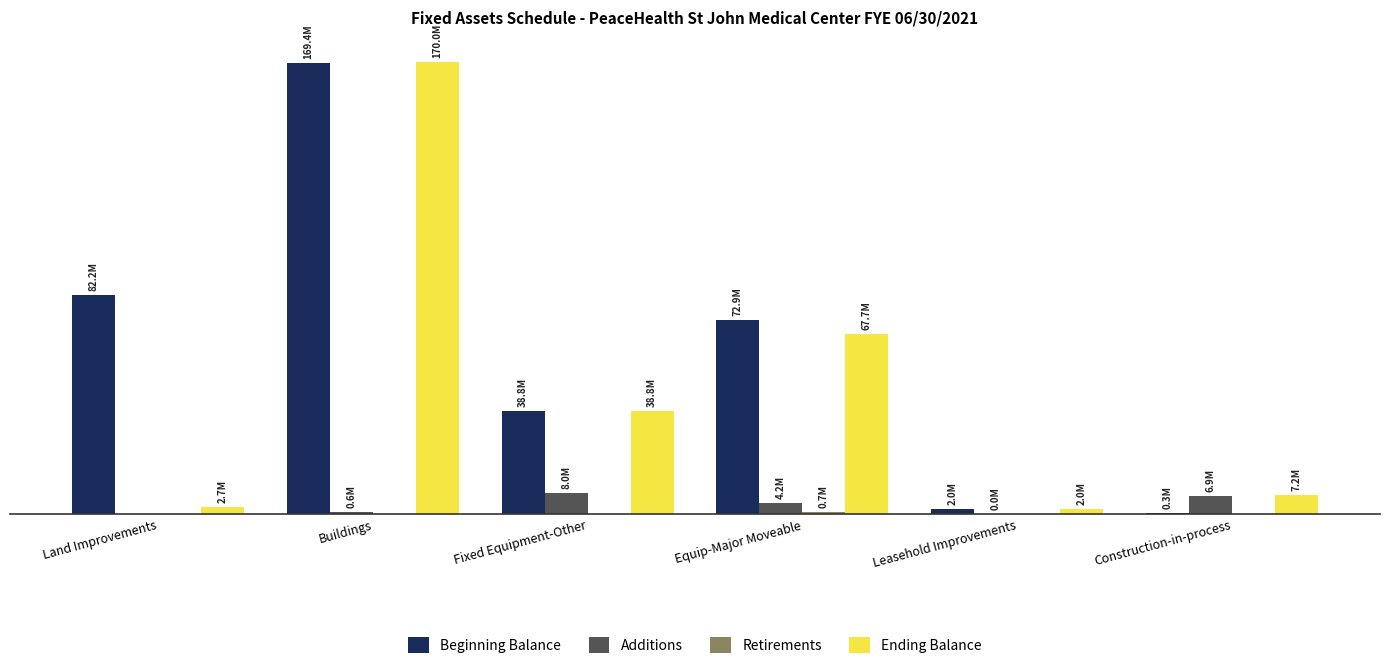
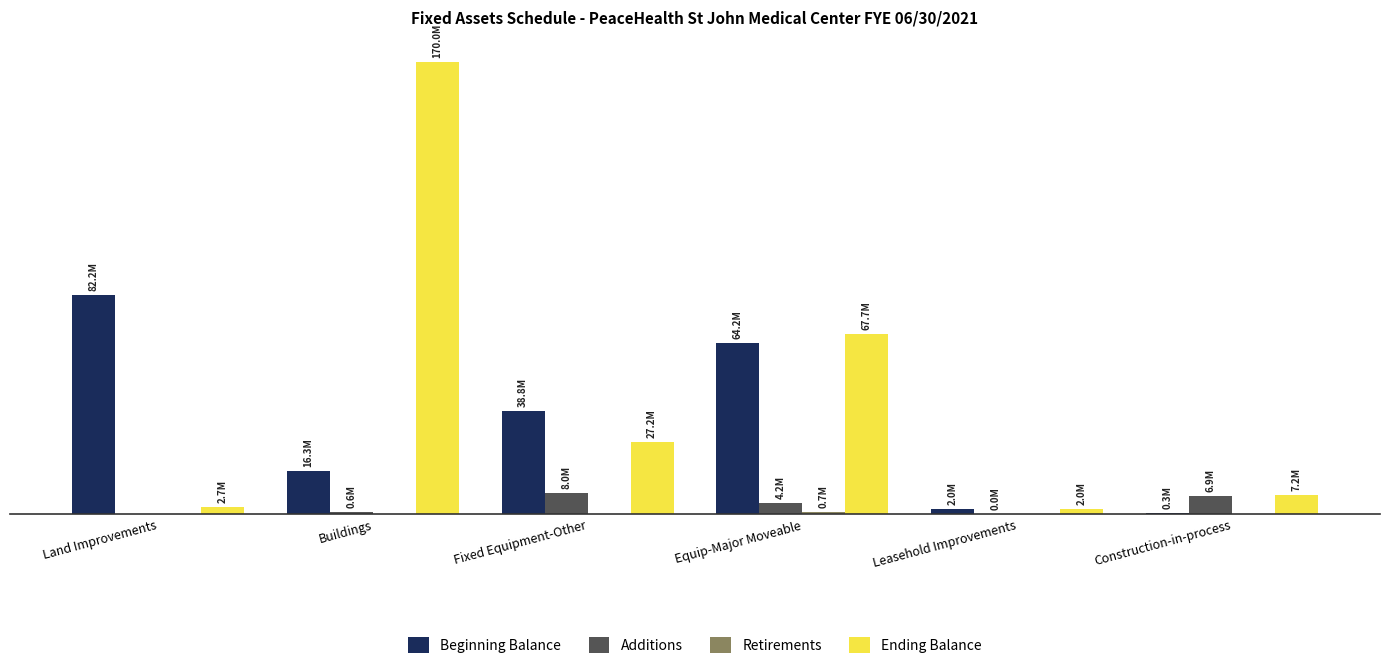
  {
    "Beginning Balance": {
      "Land Improvements": "82.2M",
-     "Buildings": "169.4M",
+     "Buildings": "16.3M",
      "Fixed Equipment-Other": "38.8M",
-     "Equip-Major Moveable": "72.9M",
+     "Equip-Major Moveable": "64.2M",
      "Leasehold Improvements": "2.0M",
      "Construction-in-process": "0.3M"
    },
    "Additions": {
      "Buildings": "0.6M",
      "Fixed Equipment-Other": "8.0M",
      "Equip-Major Moveable": "4.2M",
      "Construction-in-process": "6.9M"
    },
    "Retirements": {
      "Equip-Major Moveable": "0.7M"
    },
    "Ending Balance": {
      "Land Improvements": "2.7M",
      "Buildings": "170.0M",
-     "Fixed Equipment-Other": "38.8M",
+     "Fixed Equipment-Other": "27.2M",
      "Equip-Major Moveable": "67.7M",
      "Leasehold Improvements": "2.0M",
      "Construction-in-process": "7.2M"
    }
  }
